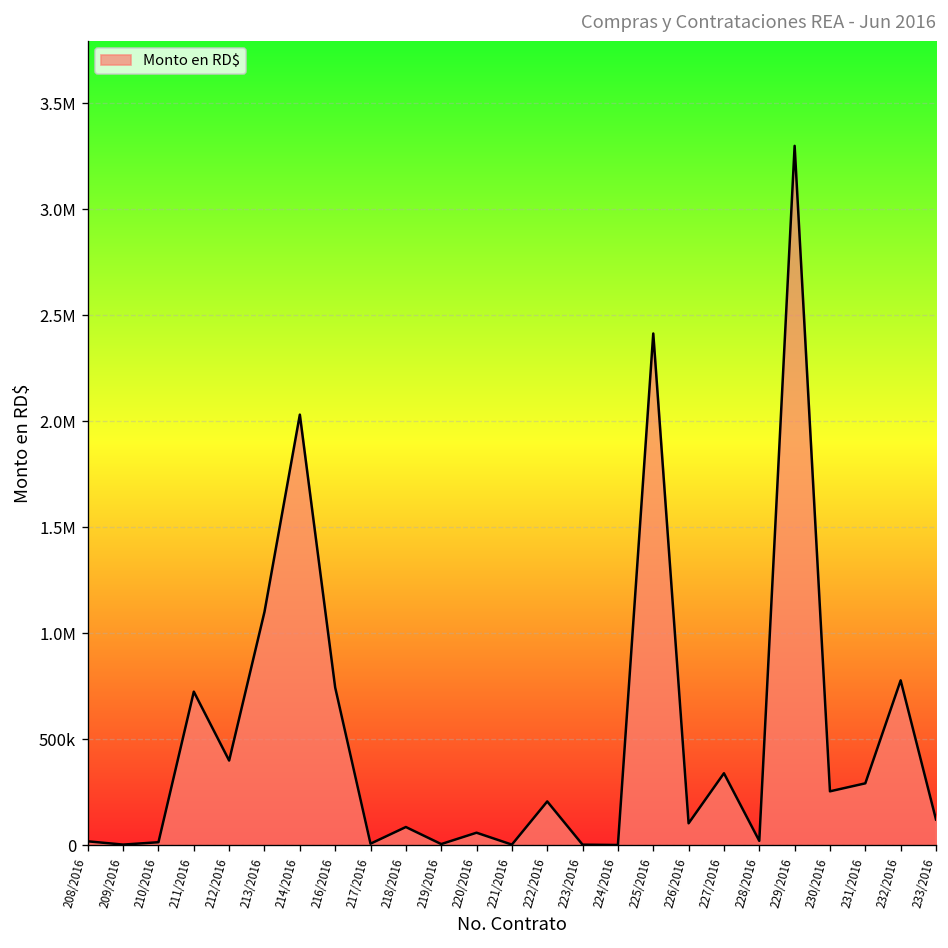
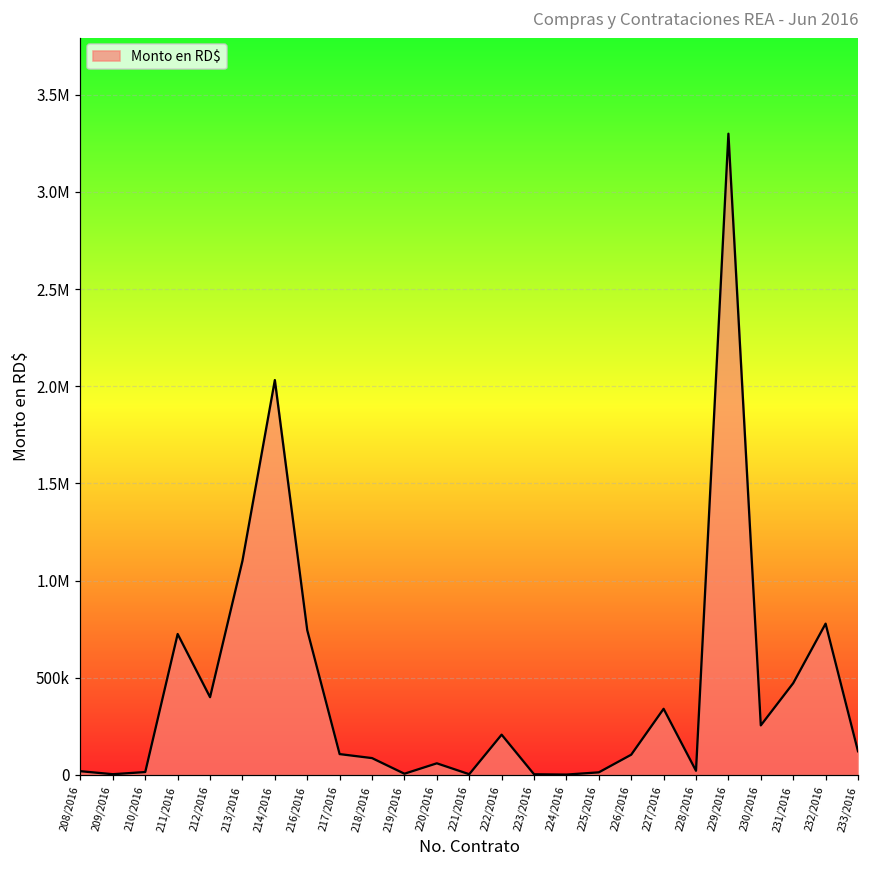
  {
    "208/2016": 20000,
    "209/2016": 0,
    "210/2016": 10000,
    "211/2016": 720000,
    "212/2016": 400000,
    "213/2016": 1100000,
    "214/2016": 2030000,
    "216/2016": 740000,
-   "217/2016": 10000,
+   "217/2016": 110000,
    "218/2016": 90000,
    "219/2016": 10000,
    "220/2016": 60000,
    "221/2016": 0,
    "222/2016": 210000,
    "223/2016": 0,
    "224/2016": 0,
-   "225/2016": 2410000,
+   "225/2016": 10000,
    "226/2016": 100000,
    "227/2016": 340000,
    "228/2016": 20000,
    "229/2016": 3300000,
    "230/2016": 250000,
-   "231/2016": 290000,
+   "231/2016": 470000,
    "232/2016": 780000,
    "233/2016": 120000
  }
